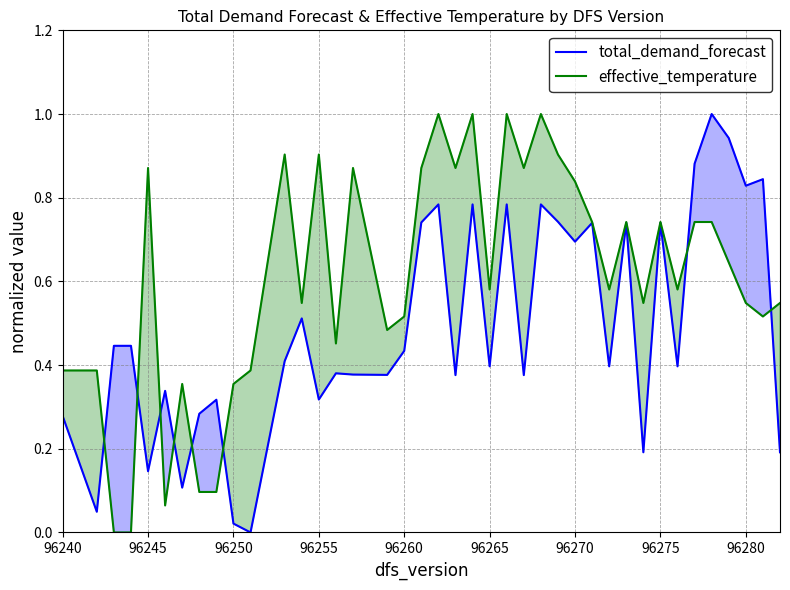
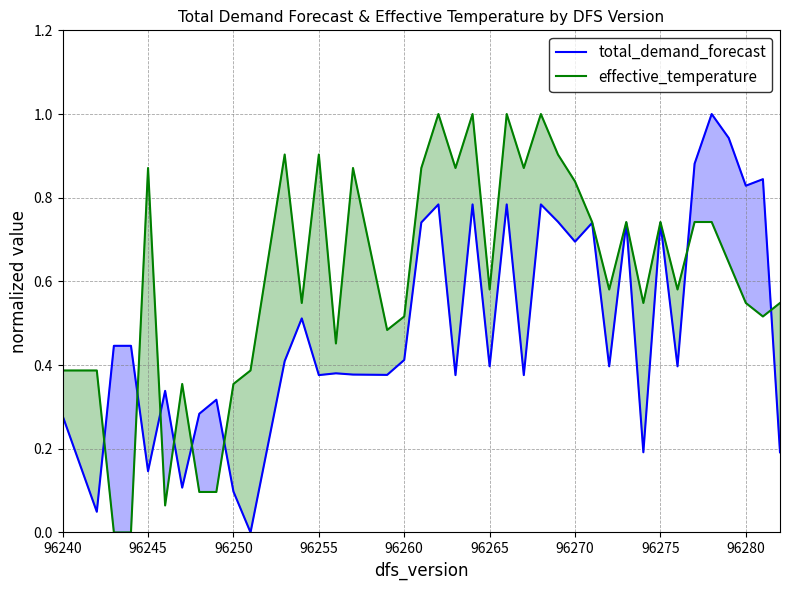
  {
    "total_demand_forecast": {
      "96240": 0.28,
      "96245": 0.15,
-     "96250": 0.02,
-     "96255": 0.32,
-     "96260": 0.43,
+     "96250": 0.10,
+     "96255": 0.38,
+     "96260": 0.41,
      "96265": 0.40,
      "96270": 0.69,
      "96280": 0.83
    },
    "effective_temperature": {
      "96240": 0.39,
      "96245": 0.87,
      "96250": 0.35,
      "96255": 0.90,
      "96260": 0.52,
      "96265": 0.58,
      "96270": 0.84,
      "96280": 0.55
    }
  }
